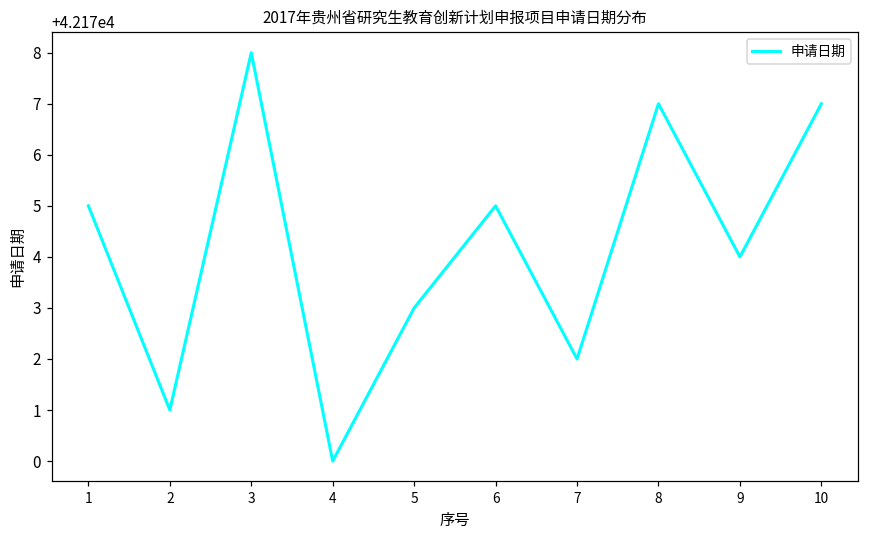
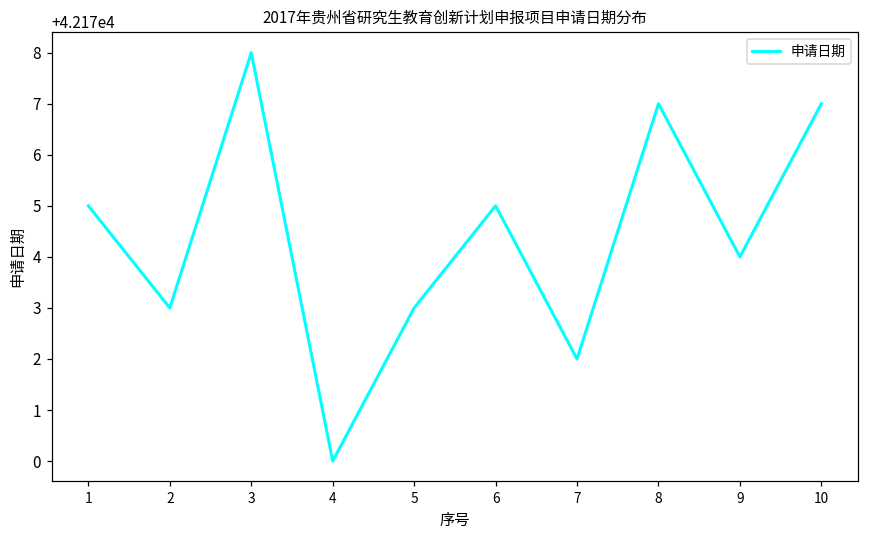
  {
    "1": 42175,
-   "2": 42171,
+   "2": 42173,
    "3": 42178,
    "4": 42170,
    "5": 42173,
    "6": 42175,
    "7": 42172,
    "8": 42177,
    "9": 42174,
    "10": 42177
  }
